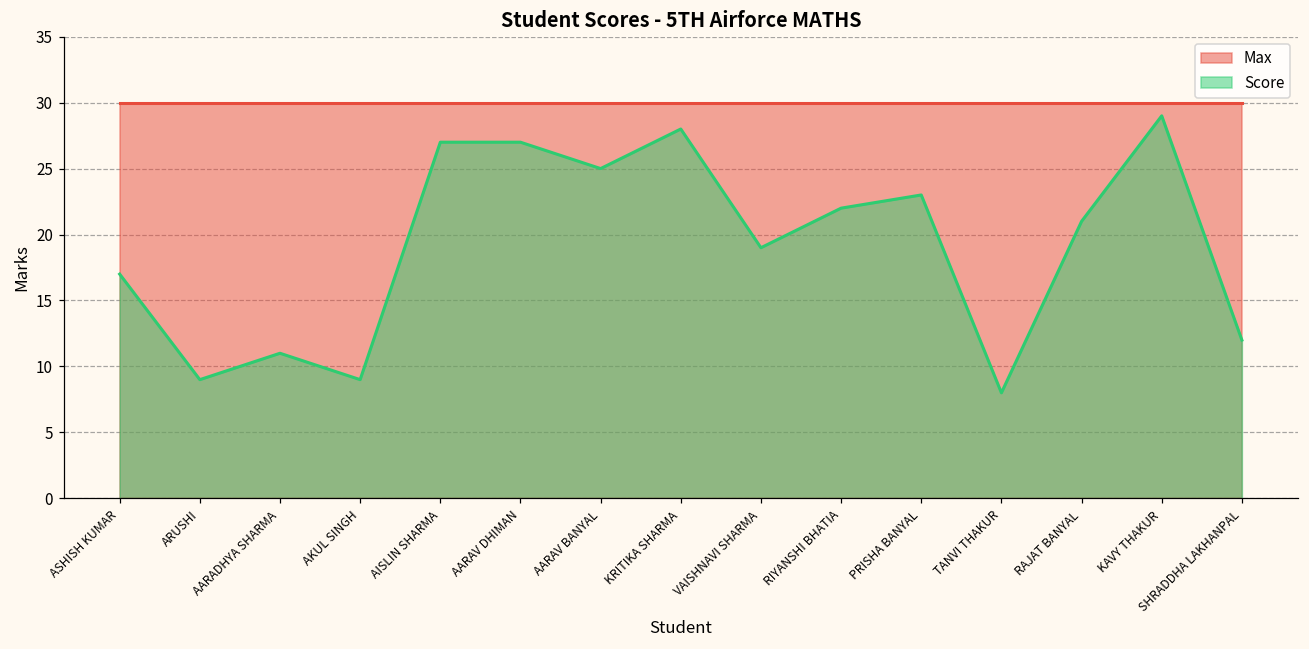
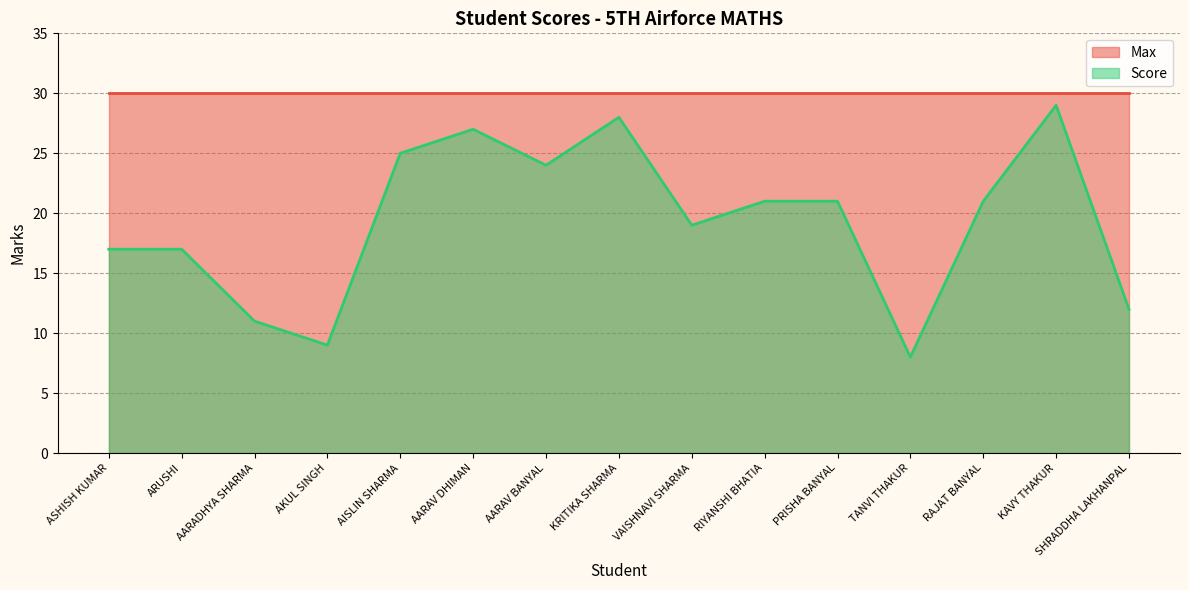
  {
    "Max": {
      "ASHISH KUMAR": 30,
      "ARUSHI": 30,
      "AARADHYA SHARMA": 30,
      "AKUL SINGH": 30,
      "AISLIN SHARMA": 30,
      "AARAV DHIMAN": 30,
      "AARAV BANYAL": 30,
      "KRITIKA SHARMA": 30,
      "VAISHNAVI SHARMA": 30,
      "RIYANSHI BHATIA": 30,
      "PRISHA BANYAL": 30,
      "TANVI THAKUR": 30,
      "RAJAT BANYAL": 30,
      "KAVY THAKUR": 30,
      "SHRADDHA LAKHANPAL": 30
    },
    "Score": {
      "ASHISH KUMAR": 17,
-     "ARUSHI": 9,
+     "ARUSHI": 17,
      "AARADHYA SHARMA": 11,
      "AKUL SINGH": 9,
-     "AISLIN SHARMA": 27,
+     "AISLIN SHARMA": 25,
      "AARAV DHIMAN": 27,
-     "AARAV BANYAL": 25,
+     "AARAV BANYAL": 24,
      "KRITIKA SHARMA": 28,
      "VAISHNAVI SHARMA": 19,
-     "RIYANSHI BHATIA": 22,
-     "PRISHA BANYAL": 23,
+     "RIYANSHI BHATIA": 21,
+     "PRISHA BANYAL": 21,
      "TANVI THAKUR": 8,
      "RAJAT BANYAL": 21,
      "KAVY THAKUR": 29,
      "SHRADDHA LAKHANPAL": 12
    }
  }
